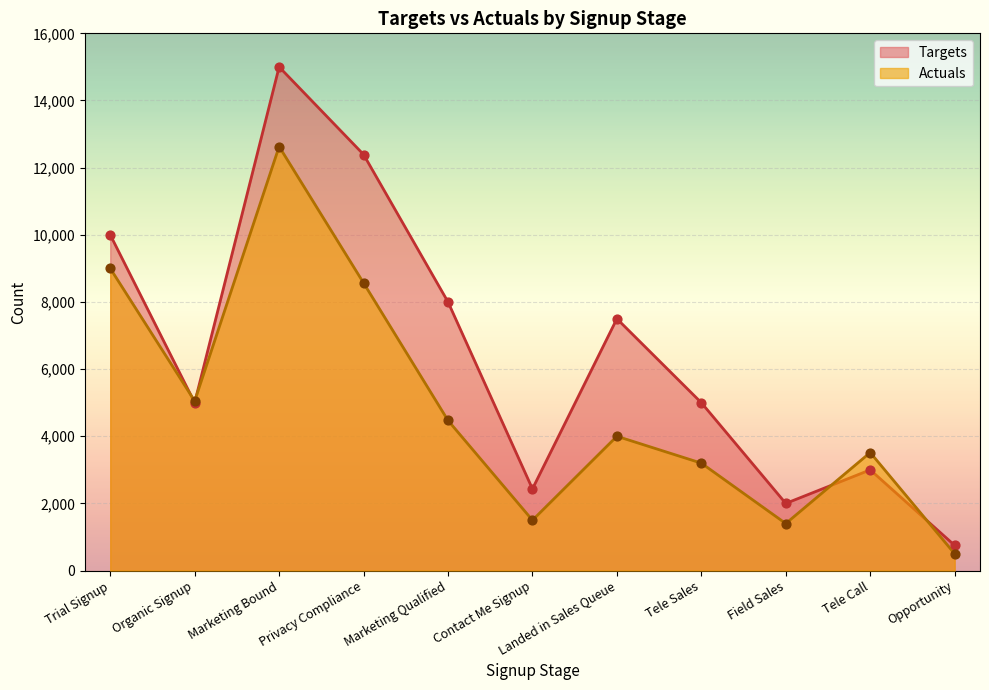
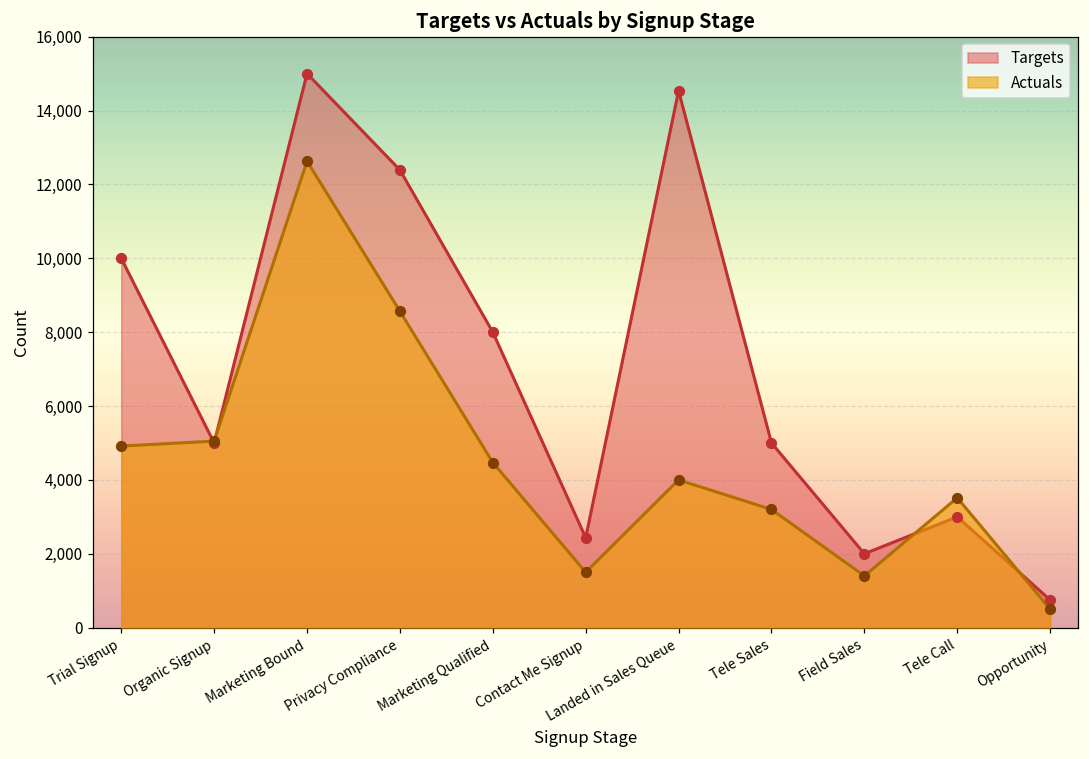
  {
    "Targets": {
      "Trial Signup": "10,000",
      "Marketing Bound": "15,000",
      "Privacy Compliance": "12,400",
      "Marketing Qualified": "8,000",
      "Contact Me Signup": "2,400",
-     "Landed in Sales Queue": "7,500",
+     "Landed in Sales Queue": "14,500",
      "Tele Sales": "5,000",
      "Field Sales": "2,000",
      "Tele Call": "3,000",
      "Opportunity": "800"
    },
    "Actuals": {
-     "Trial Signup": "9,000",
+     "Trial Signup": "4,900",
      "Marketing Bound": "12,600",
      "Privacy Compliance": "8,600",
      "Marketing Qualified": "4,500",
      "Contact Me Signup": "1,500",
      "Landed in Sales Queue": "4,000",
      "Tele Sales": "3,200",
      "Field Sales": "1,400",
      "Tele Call": "3,500",
      "Opportunity": "500"
    }
  }
